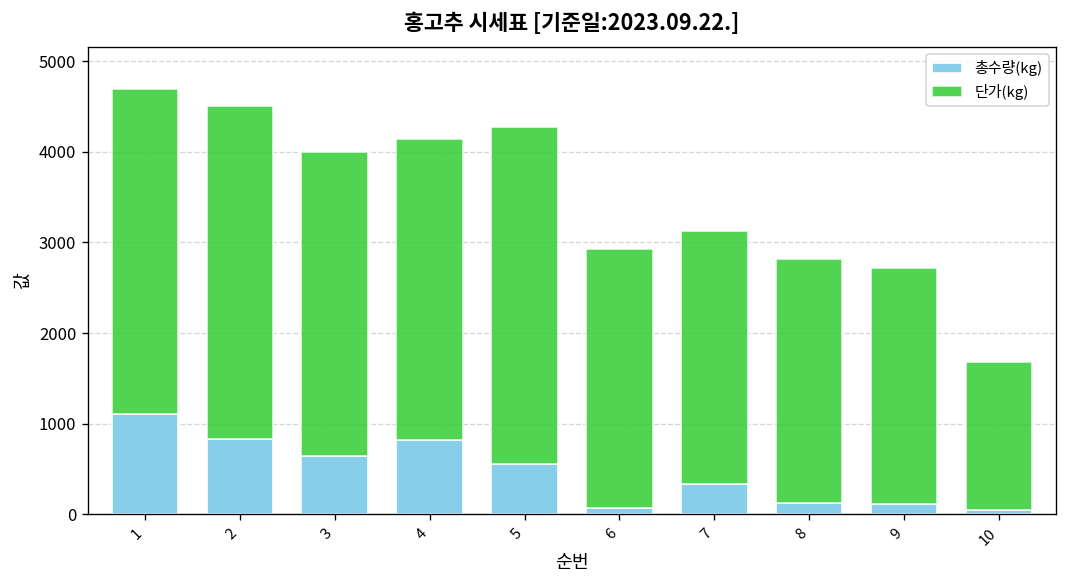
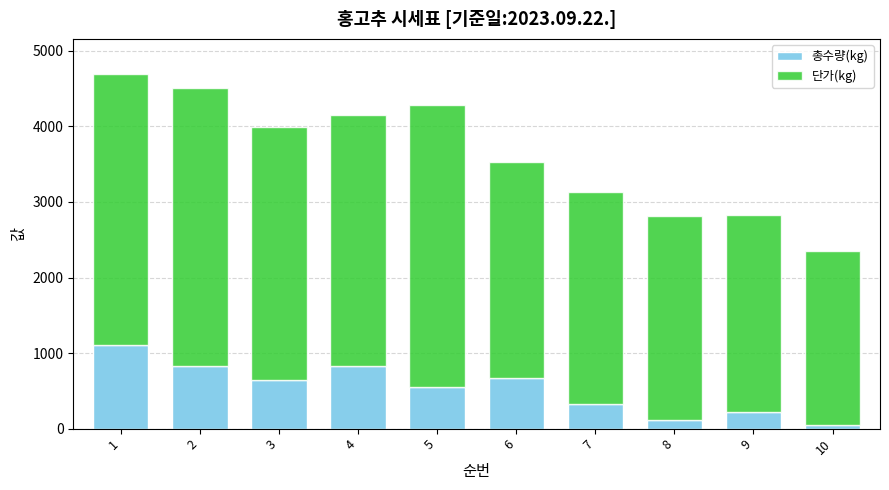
  {
    "총수량(kg)": {
      "1": 1100,
      "2": 800,
      "3": 600,
      "4": 800,
      "5": 600,
-     "6": 100,
+     "6": 700,
      "7": 300,
      "8": 100,
-     "9": 100,
+     "9": 200,
      "10": 0
    },
    "단가(kg)": {
      "1": 3600,
      "2": 3700,
      "3": 3400,
      "4": 3300,
      "5": 3700,
      "6": 2900,
      "7": 2800,
      "8": 2700,
      "9": 2600,
-     "10": 1600
+     "10": 2300
    }
  }
